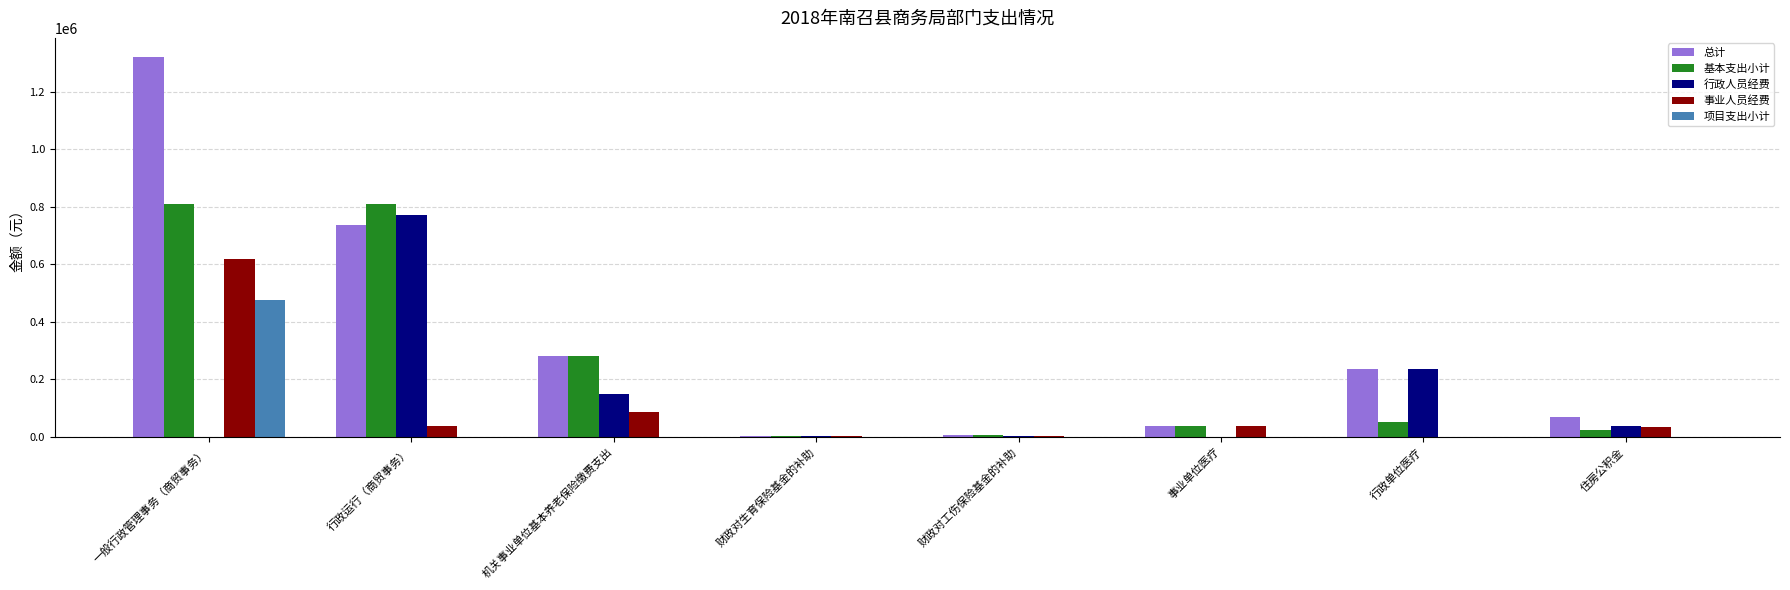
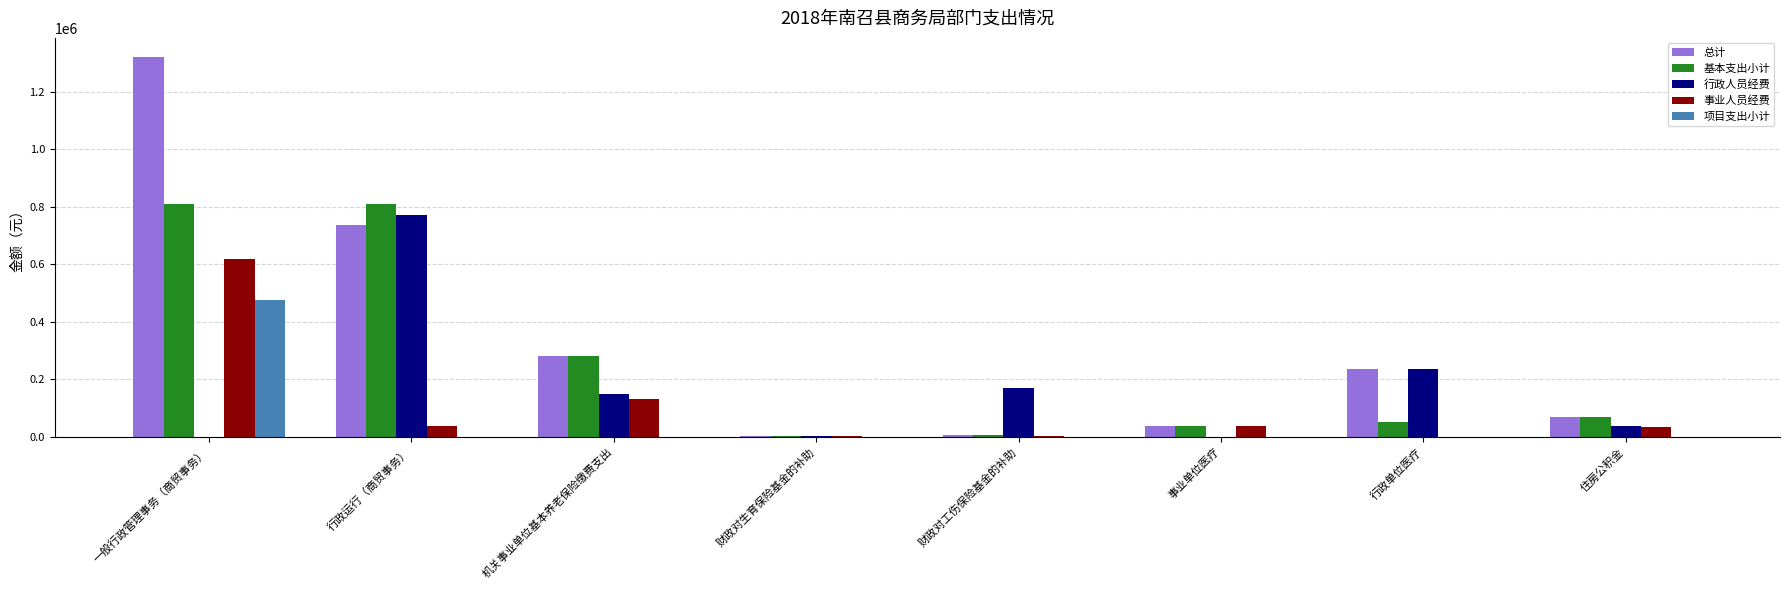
  {
    "总计": {
      "一般行政管理事务（商贸事务）": 1320000,
      "行政运行（商贸事务）": 740000,
      "机关事业单位基本养老保险缴费支出": 280000,
      "事业单位医疗": 40000,
      "行政单位医疗": 240000,
      "住房公积金": 70000
    },
    "基本支出小计": {
      "一般行政管理事务（商贸事务）": 810000,
      "行政运行（商贸事务）": 810000,
      "机关事业单位基本养老保险缴费支出": 280000,
      "事业单位医疗": 40000,
      "行政单位医疗": 50000,
-     "住房公积金": 20000
+     "住房公积金": 70000
    },
    "行政人员经费": {
      "一般行政管理事务（商贸事务）": 0,
      "行政运行（商贸事务）": 770000,
      "机关事业单位基本养老保险缴费支出": 150000,
-     "财政对工伤保险基金的补助": 0,
+     "财政对工伤保险基金的补助": 170000,
      "事业单位医疗": 0,
      "行政单位医疗": 240000,
      "住房公积金": 40000
    },
    "事业人员经费": {
      "一般行政管理事务（商贸事务）": 620000,
      "行政运行（商贸事务）": 40000,
-     "机关事业单位基本养老保险缴费支出": 90000,
+     "机关事业单位基本养老保险缴费支出": 130000,
      "事业单位医疗": 40000,
      "行政单位医疗": 0,
      "住房公积金": 30000
    },
    "项目支出小计": {
      "一般行政管理事务（商贸事务）": 480000,
      "行政运行（商贸事务）": 0,
      "机关事业单位基本养老保险缴费支出": 0,
      "财政对生育保险基金的补助": 0,
      "财政对工伤保险基金的补助": 0,
      "事业单位医疗": 0,
      "行政单位医疗": 0,
      "住房公积金": 0
    }
  }
